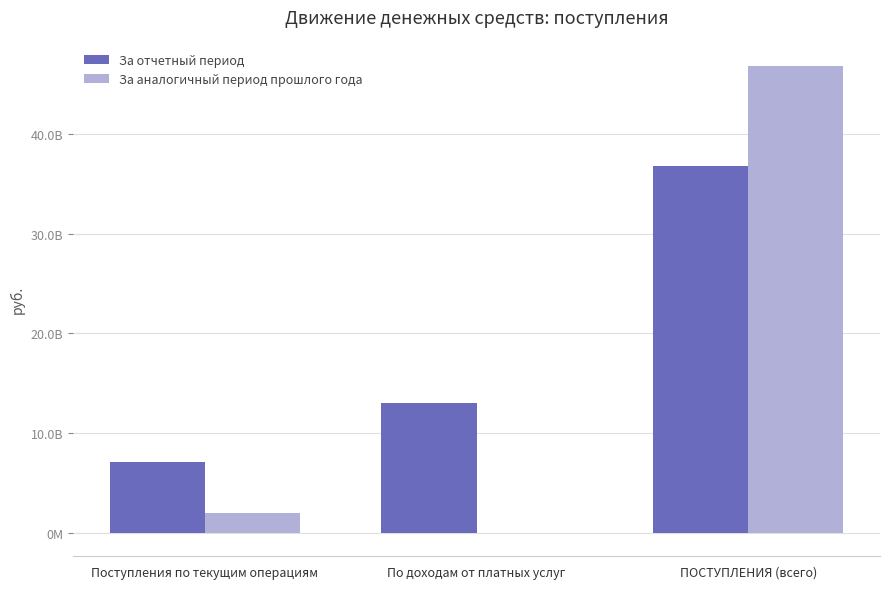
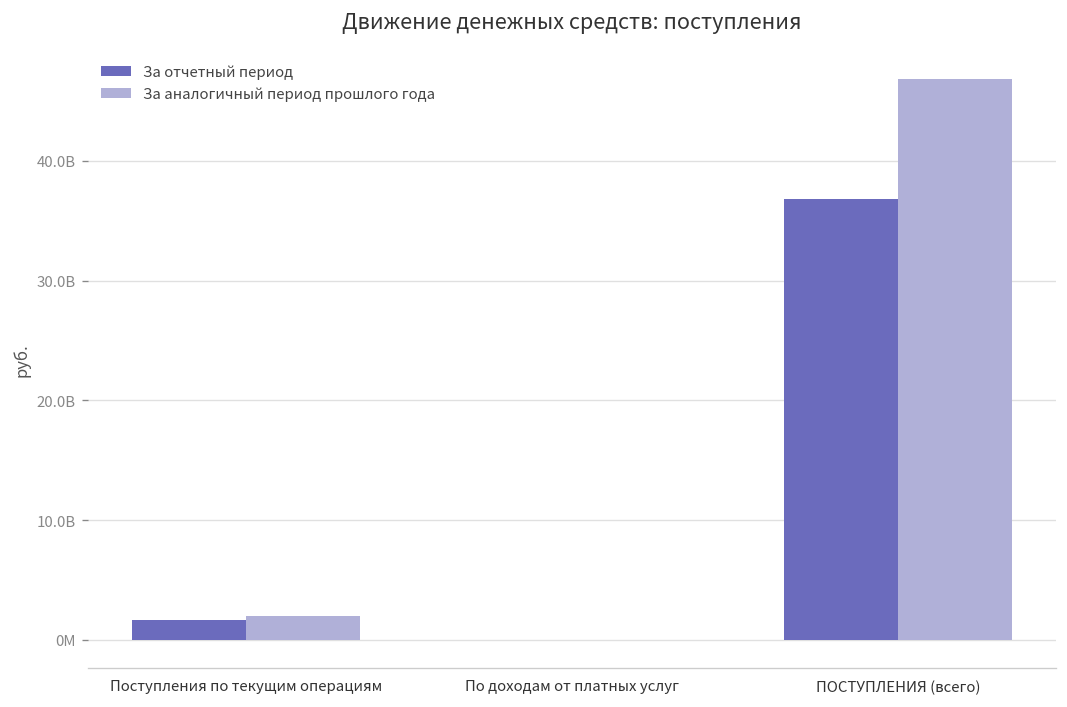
  {
    "За отчетный период": {
-     "Поступления по текущим операциям": 7000000000,
-     "По доходам от платных услуг": 13000000000,
+     "Поступления по текущим операциям": 2000000000,
+     "По доходам от платных услуг": 0,
      "ПОСТУПЛЕНИЯ (всего)": 37000000000
    },
    "За аналогичный период прошлого года": {
      "Поступления по текущим операциям": 2000000000,
      "ПОСТУПЛЕНИЯ (всего)": 47000000000
    }
  }
